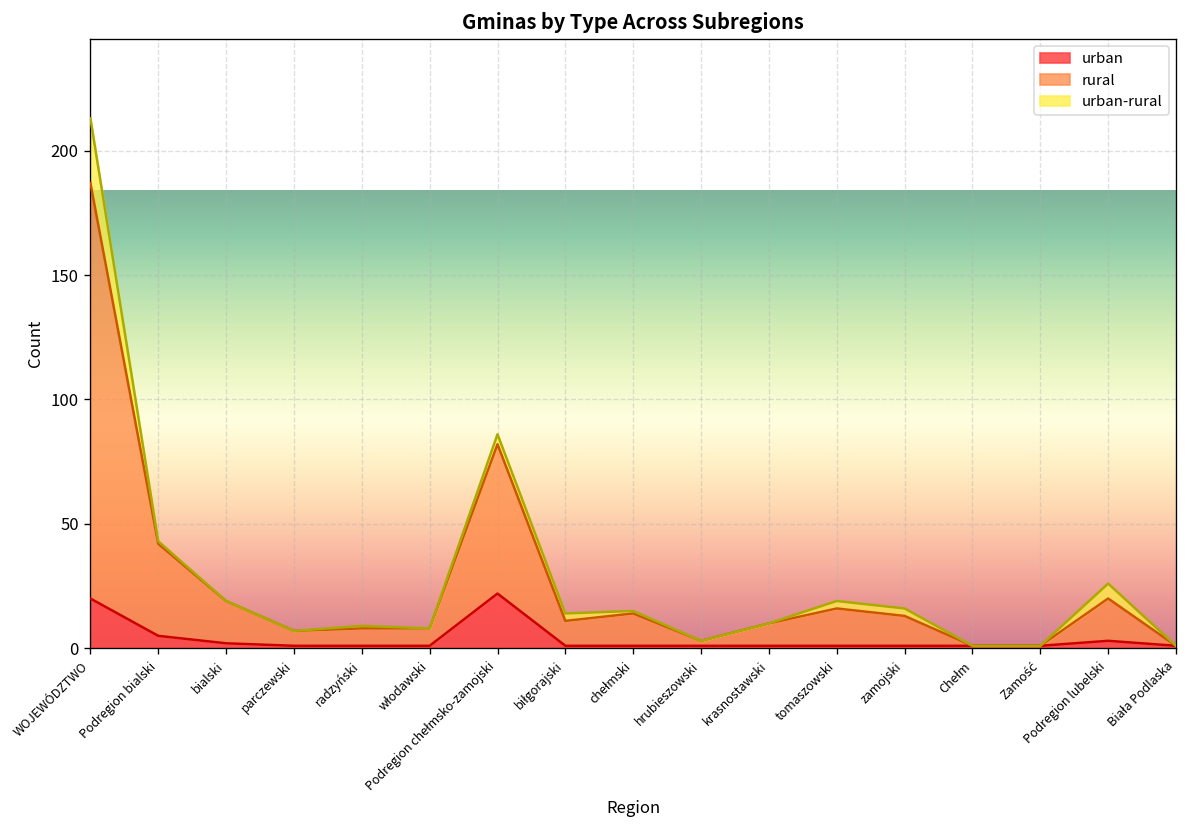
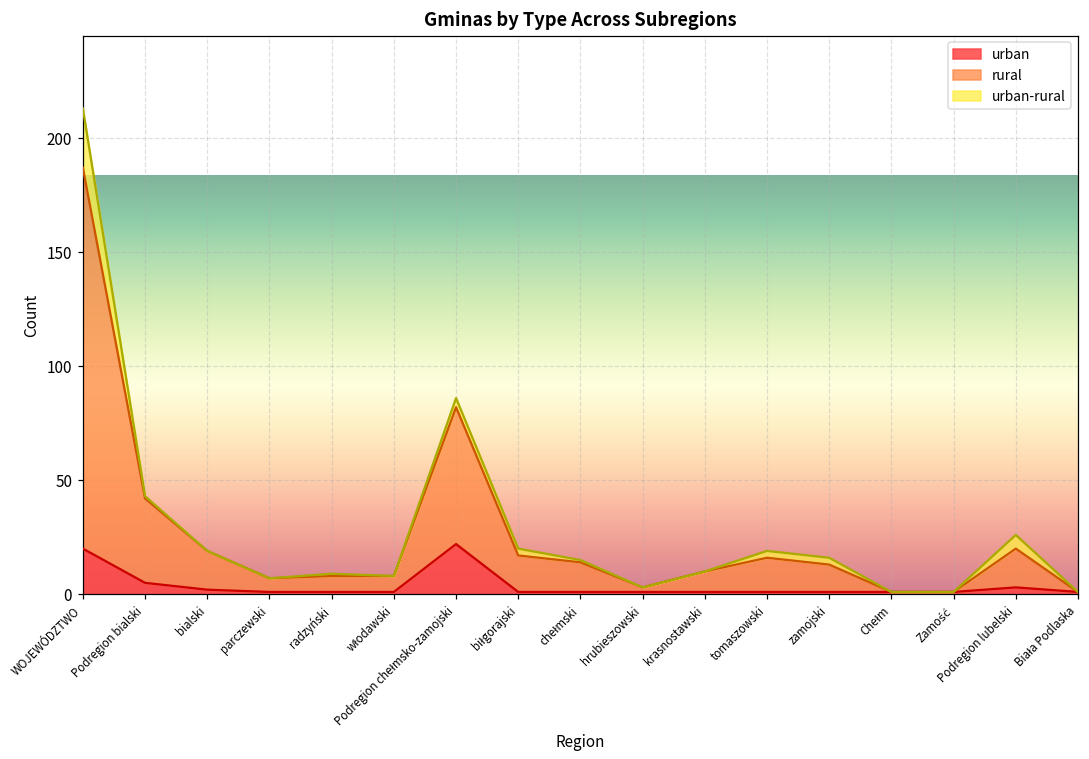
  {
    "urban": {
      "WOJEWÓDZTWO": 20,
      "Podregion bialski": 5,
      "bialski": 2,
      "parczewski": 1,
      "radzyński": 1,
      "włodawski": 1,
      "Podregion chełmsko-zamojski": 22,
      "biłgorajski": 1,
      "chełmski": 1,
      "hrubieszowski": 1,
      "krasnostawski": 1,
      "tomaszowski": 1,
      "zamojski": 1,
      "Podregion lubelski": 3
    },
    "rural": {
      "WOJEWÓDZTWO": 167,
      "Podregion chełmsko-zamojski": 60,
-     "biłgorajski": 10,
+     "biłgorajski": 16,
      "tomaszowski": 15,
      "zamojski": 12,
      "Podregion lubelski": 17
    },
    "urban-rural": {
      "WOJEWÓDZTWO": 26,
      "Podregion chełmsko-zamojski": 4,
      "biłgorajski": 3,
      "tomaszowski": 3,
      "zamojski": 3,
      "Podregion lubelski": 6
    }
  }
